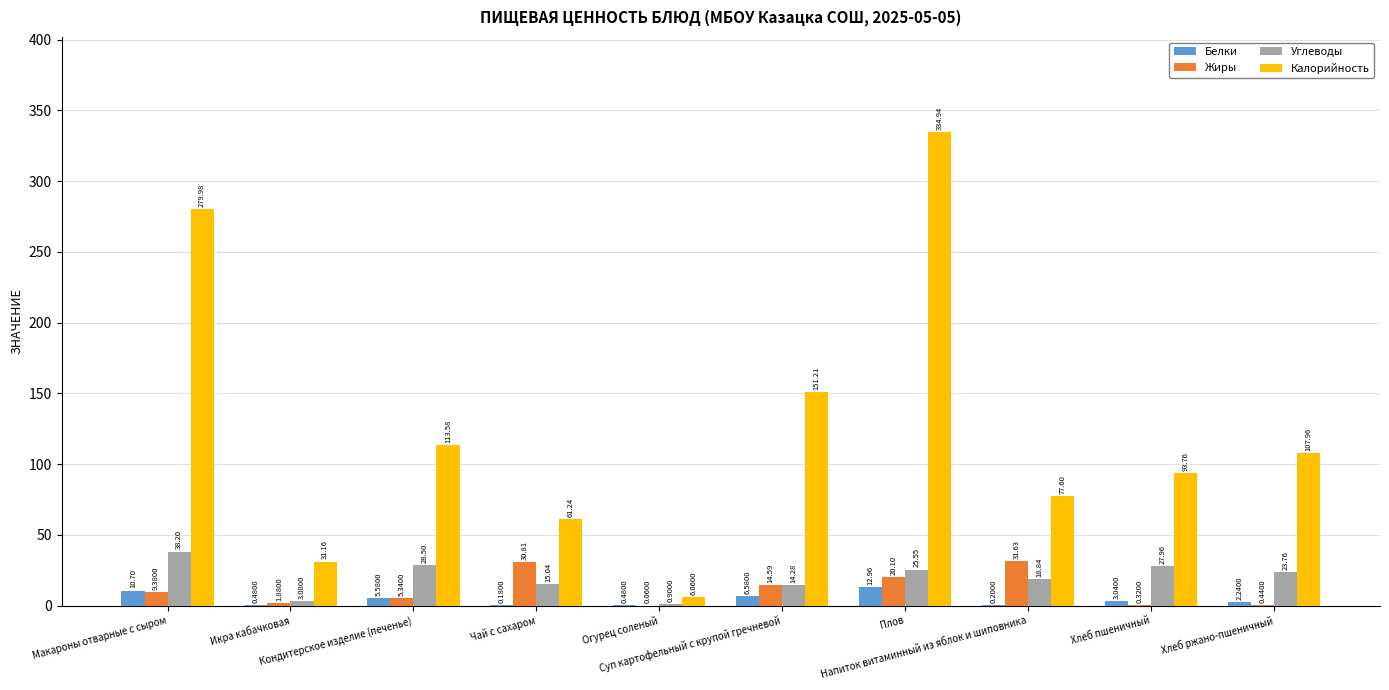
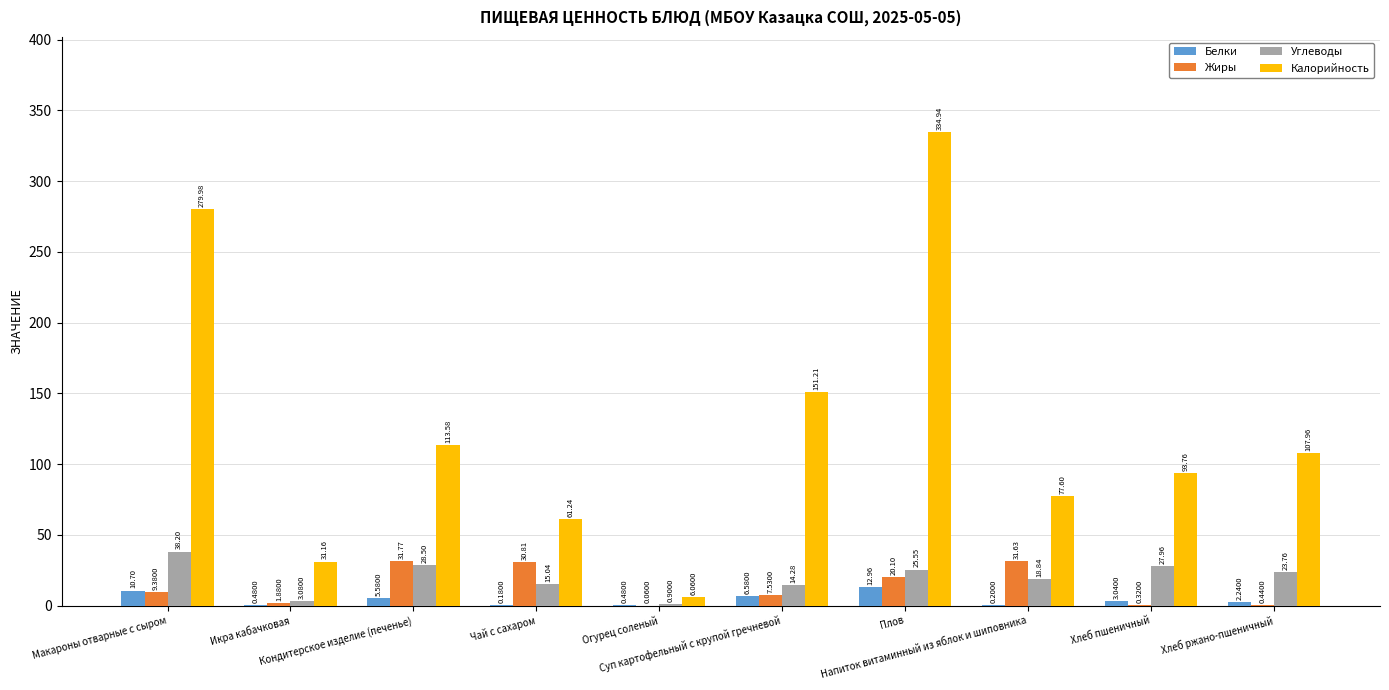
  {
    "Белки": {
      "Макароны отварные с сыром": 10.70,
      "Икра кабачковая": 0.4800,
      "Кондитерское изделие (печенье)": 5.5800,
      "Чай с сахаром": 0.1800,
      "Огурец соленый": 0.4800,
      "Суп картофельный с крупой гречневой": 6.5800,
      "Плов": 12.96,
      "Напиток витаминный из яблок и шиповника": 0.2000,
      "Хлеб пшеничный": 3.0400,
      "Хлеб ржано-пшеничный": 2.2400
    },
    "Жиры": {
      "Макароны отварные с сыром": 9.3800,
      "Икра кабачковая": 1.8800,
-     "Кондитерское изделие (печенье)": 5.3400,
+     "Кондитерское изделие (печенье)": 31.77,
      "Чай с сахаром": 30.81,
      "Огурец соленый": 0.0600,
-     "Суп картофельный с крупой гречневой": 14.59,
+     "Суп картофельный с крупой гречневой": 7.5300,
      "Плов": 20.10,
      "Напиток витаминный из яблок и шиповника": 31.63,
      "Хлеб пшеничный": 0.3200,
      "Хлеб ржано-пшеничный": 0.4400
    },
    "Углеводы": {
      "Макароны отварные с сыром": 38.20,
      "Икра кабачковая": 3.0800,
      "Кондитерское изделие (печенье)": 28.50,
      "Чай с сахаром": 15.04,
      "Огурец соленый": 0.9000,
      "Суп картофельный с крупой гречневой": 14.28,
      "Плов": 25.55,
      "Напиток витаминный из яблок и шиповника": 18.84,
      "Хлеб пшеничный": 27.96,
      "Хлеб ржано-пшеничный": 23.76
    },
    "Калорийность": {
      "Макароны отварные с сыром": 279.98,
      "Икра кабачковая": 31.16,
      "Кондитерское изделие (печенье)": 113.58,
      "Чай с сахаром": 61.24,
      "Огурец соленый": 6.0600,
      "Суп картофельный с крупой гречневой": 151.21,
      "Плов": 334.94,
      "Напиток витаминный из яблок и шиповника": 77.60,
      "Хлеб пшеничный": 93.76,
      "Хлеб ржано-пшеничный": 107.96
    }
  }
